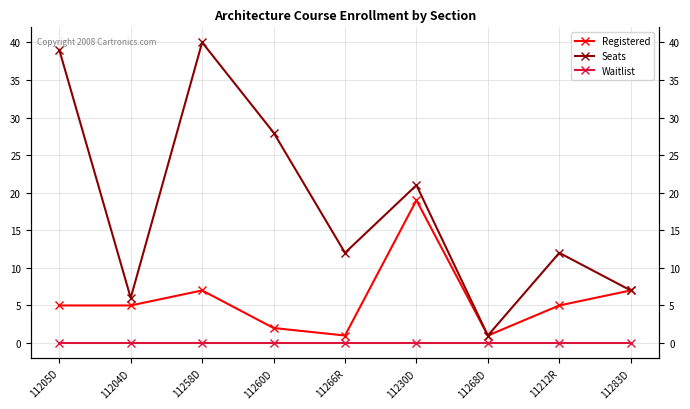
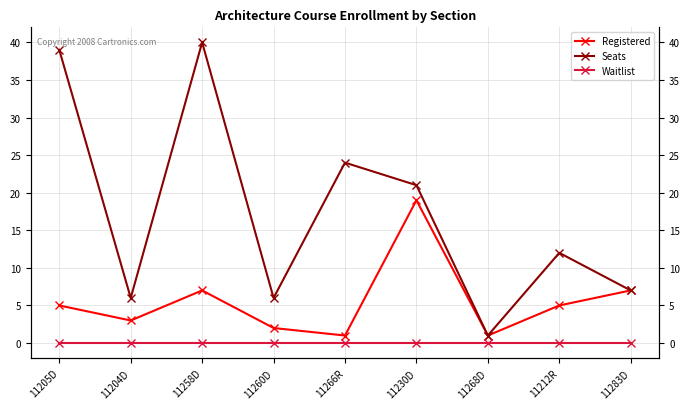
  {
    "Registered": {
      "11205D": 5,
-     "11204D": 5,
+     "11204D": 3,
      "11258D": 7,
      "11260D": 2,
      "11266R": 1,
      "11230D": 19,
      "11212R": 5
    },
    "Seats": {
      "11204D": 6,
      "11258D": 40,
-     "11260D": 28,
-     "11266R": 12,
+     "11260D": 6,
+     "11266R": 24,
      "11230D": 21,
      "11212R": 12
    },
    "Waitlist": {
      "11205D": 0,
      "11204D": 0,
      "11258D": 0,
      "11260D": 0,
      "11266R": 0,
      "11230D": 0,
      "11268D": 0,
      "11212R": 0,
      "11283D": 0
    }
  }
